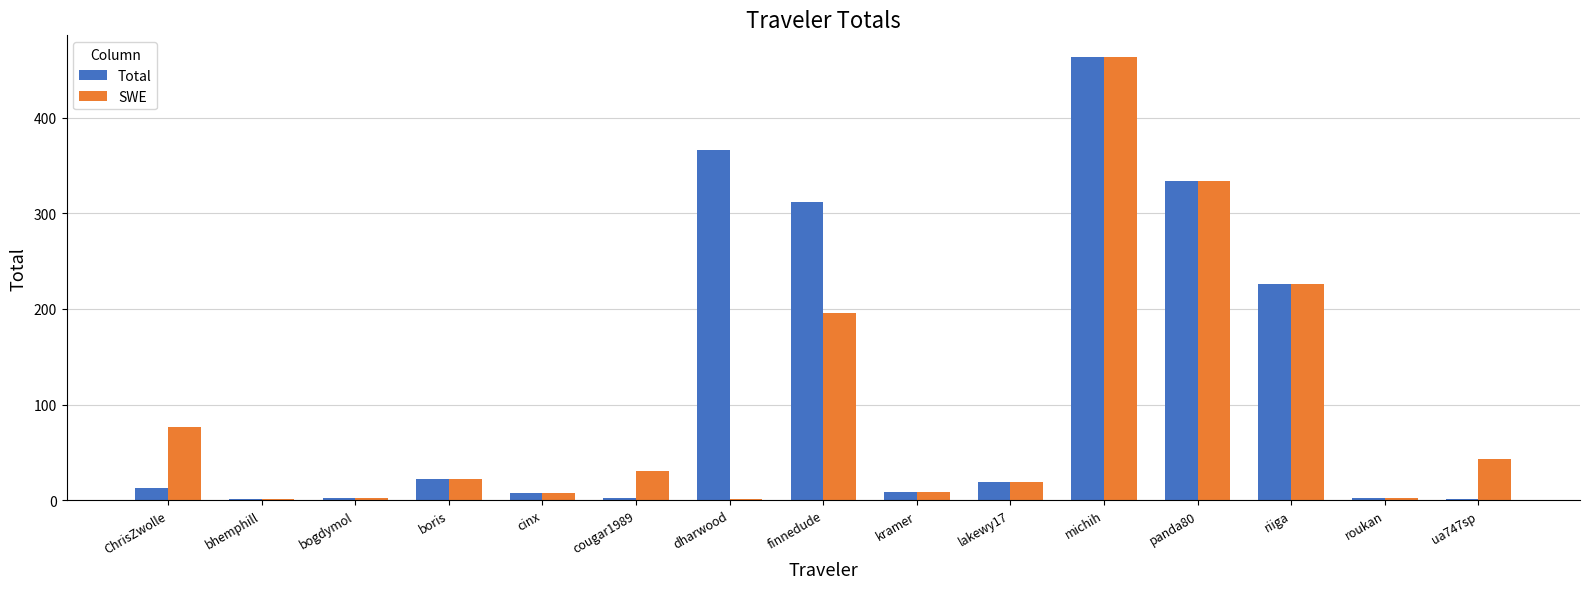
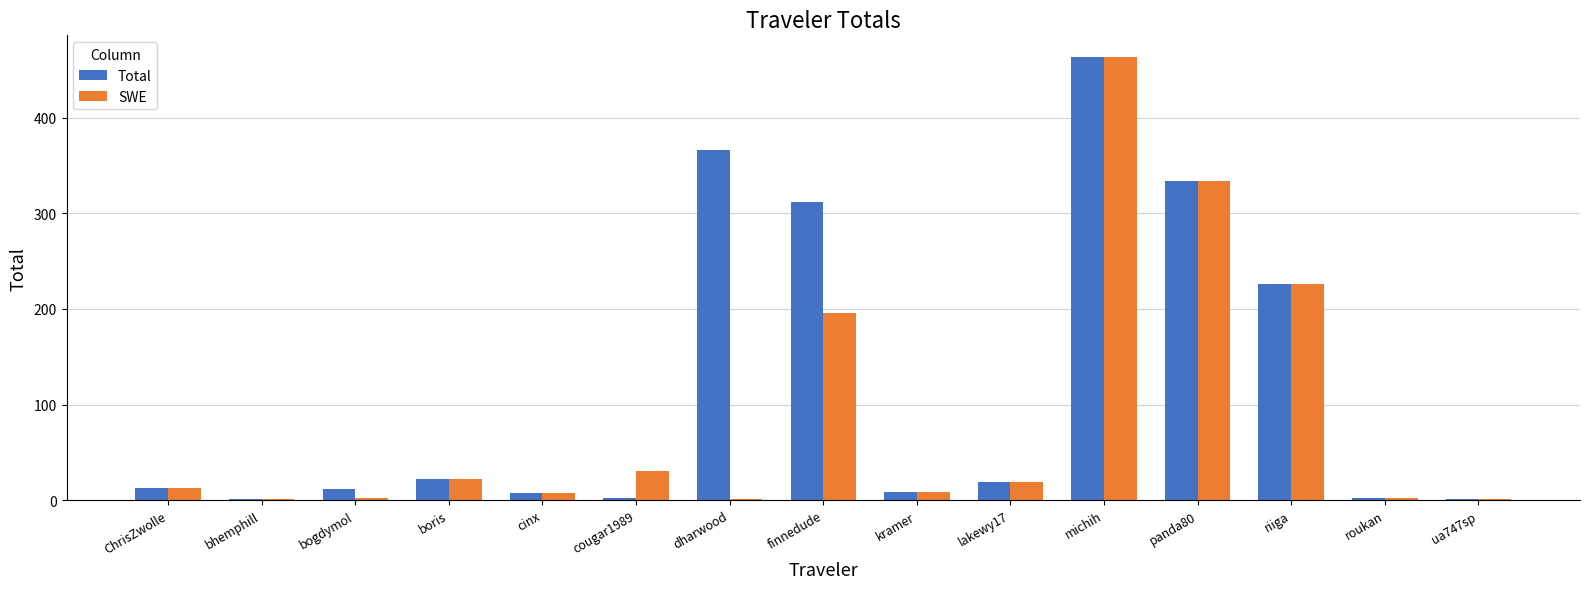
  {
    "Total": {
      "ChrisZwolle": 10,
-     "bogdymol": 0,
+     "bogdymol": 10,
      "boris": 20,
      "cinx": 10,
      "dharwood": 370,
      "finnedude": 310,
      "kramer": 10,
      "lakewy17": 20,
      "michih": 460,
      "panda80": 330,
      "riiga": 230
    },
    "SWE": {
-     "ChrisZwolle": 80,
+     "ChrisZwolle": 10,
      "boris": 20,
      "cinx": 10,
      "cougar1989": 30,
      "finnedude": 200,
      "kramer": 10,
      "lakewy17": 20,
      "michih": 460,
      "panda80": 330,
      "riiga": 230,
-     "ua747sp": 40
+     "ua747sp": 0
    }
  }
